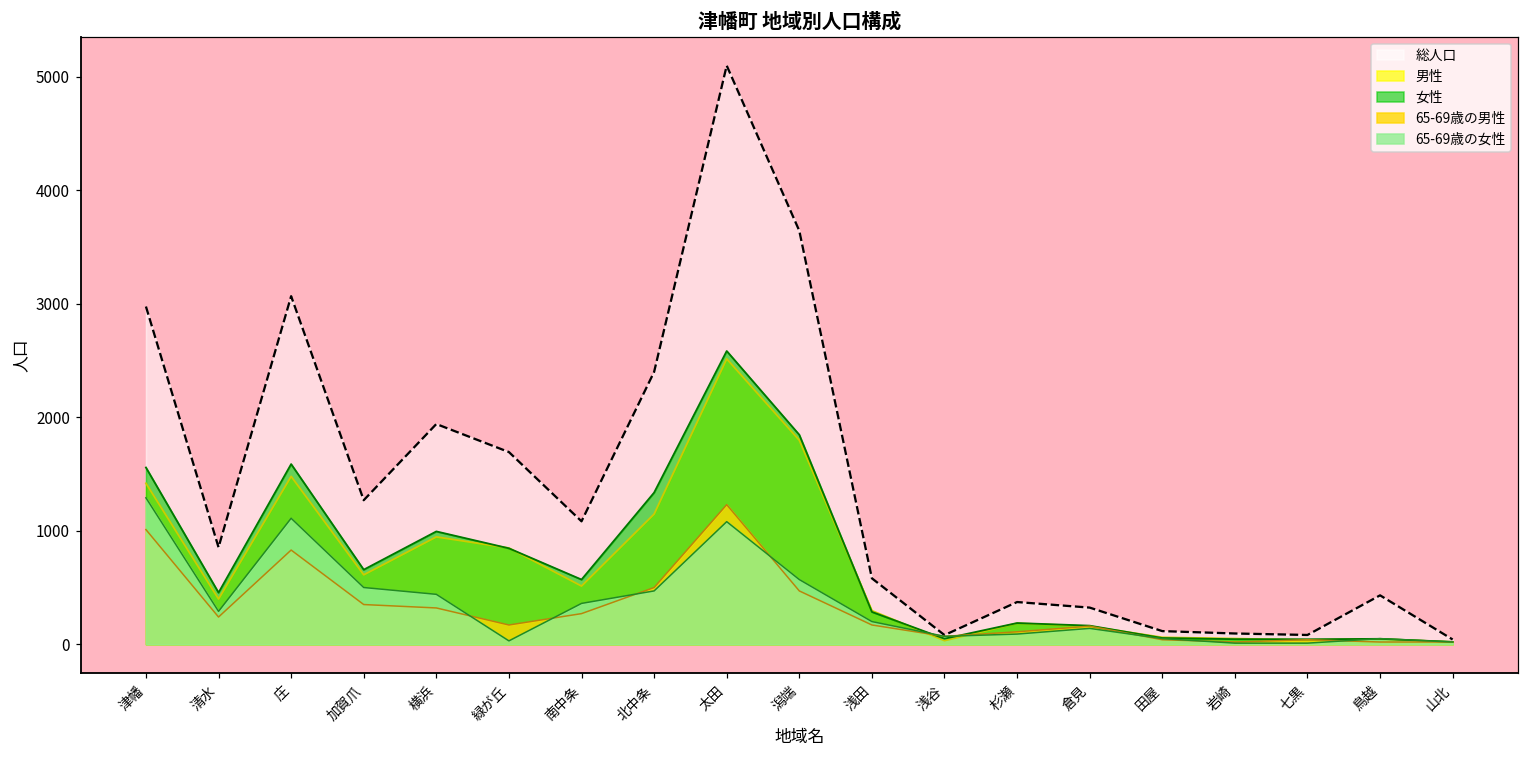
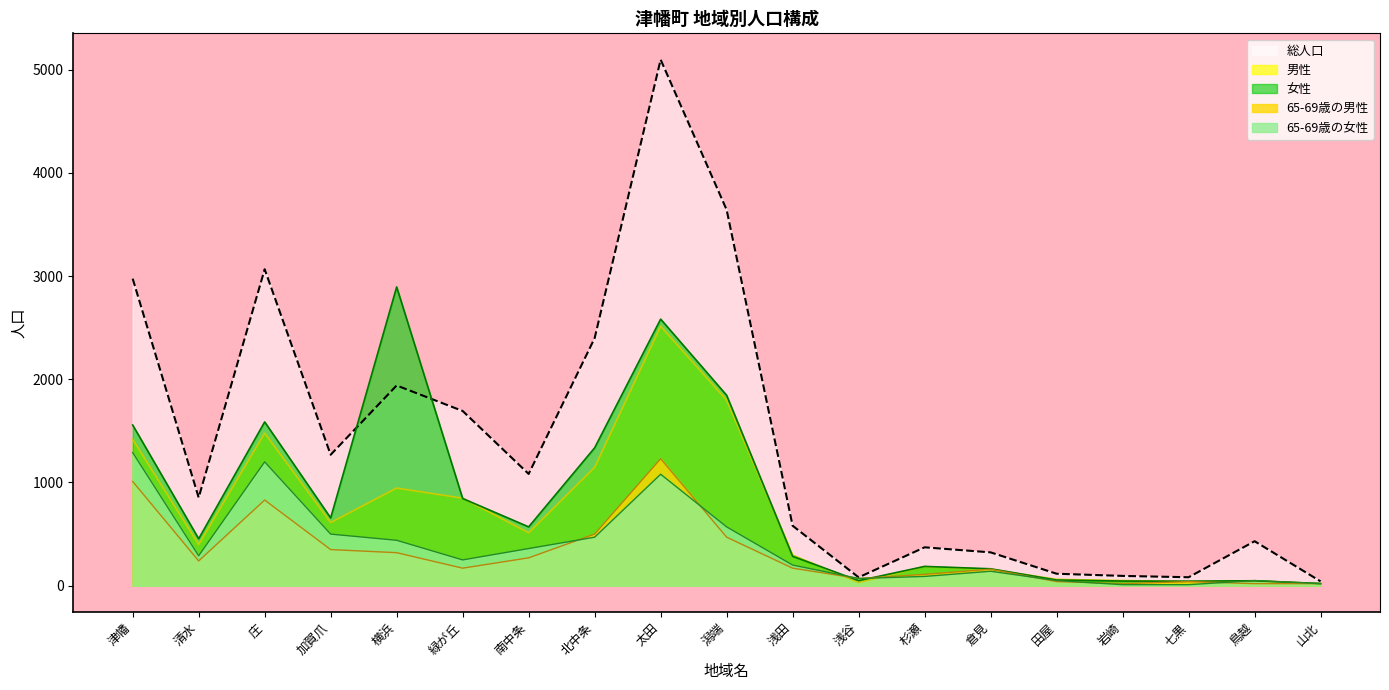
  {
    "総人口": {
      "津幡": 2980,
      "清水": 850,
      "庄": 3070,
      "加賀爪": 1270,
      "横浜": 1940,
      "緑が丘": 1690,
      "南中条": 1080,
      "北中条": 2400,
      "太田": 5100,
      "潟端": 3640,
      "浅田": 580,
      "杉瀬": 370,
      "倉見": 320,
      "田屋": 120,
      "岩崎": 100,
      "七黒": 80,
      "鳥越": 430
    },
    "女性": {
      "津幡": 1560,
      "清水": 460,
      "庄": 1590,
      "加賀爪": 660,
-     "横浜": 990,
+     "横浜": 2900,
      "南中条": 570,
      "北中条": 1340,
      "太田": 2580,
      "潟端": 1850
    },
    "65-69歳の女性": {
      "津幡": 1290,
      "清水": 290,
-     "庄": 1110,
+     "庄": 1200,
      "加賀爪": 500,
      "横浜": 440,
-     "緑が丘": 30,
+     "緑が丘": 250,
      "南中条": 360,
      "北中条": 470,
      "太田": 1080,
      "潟端": 570,
      "浅田": 200,
      "七黒": 10
    }
  }
